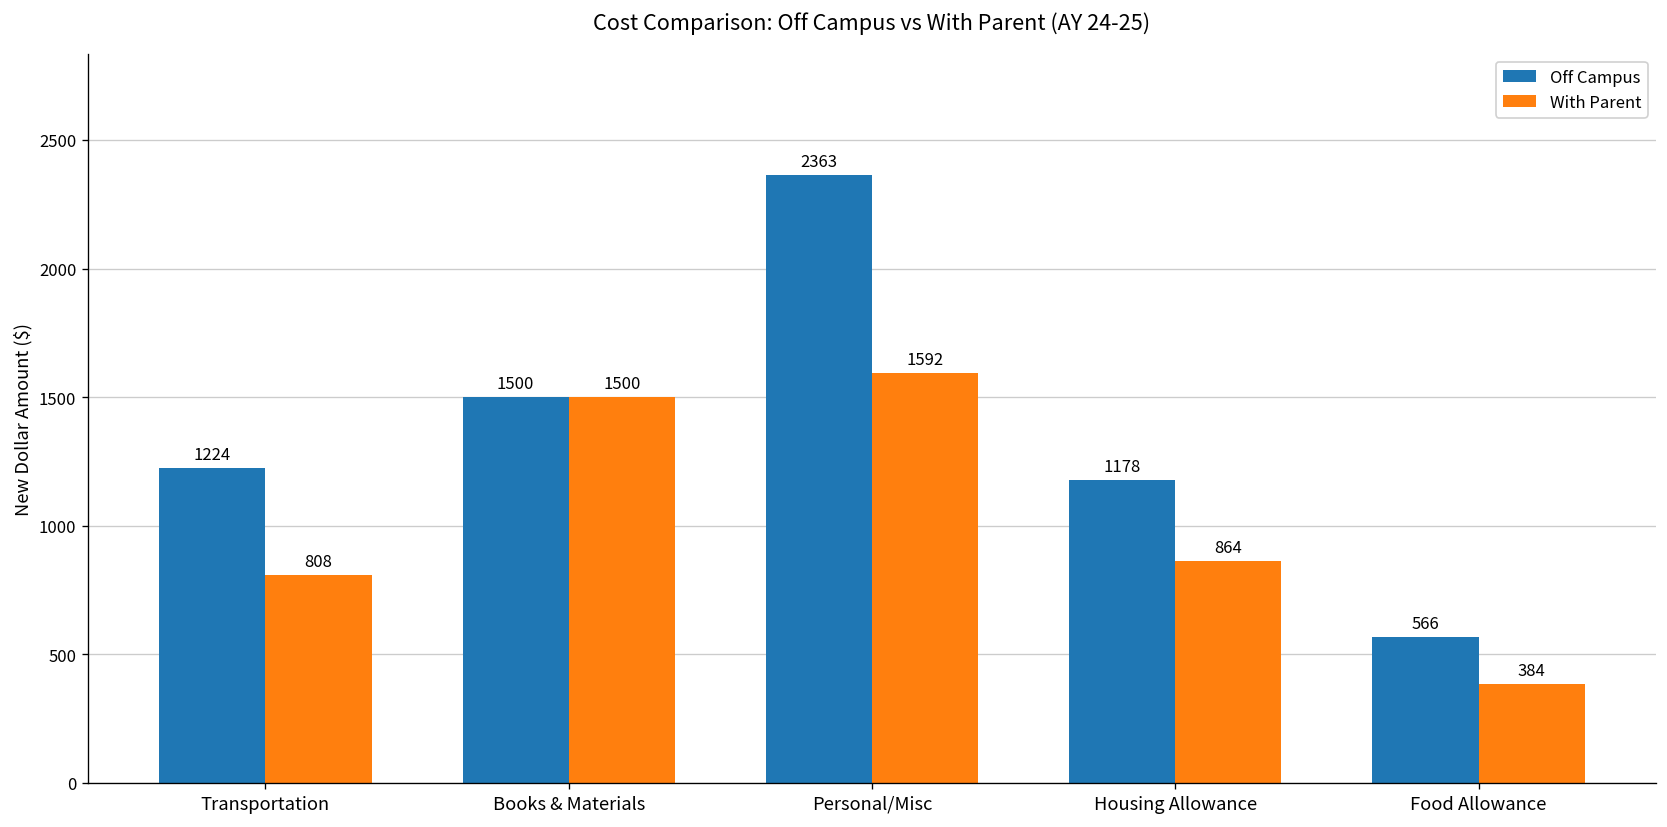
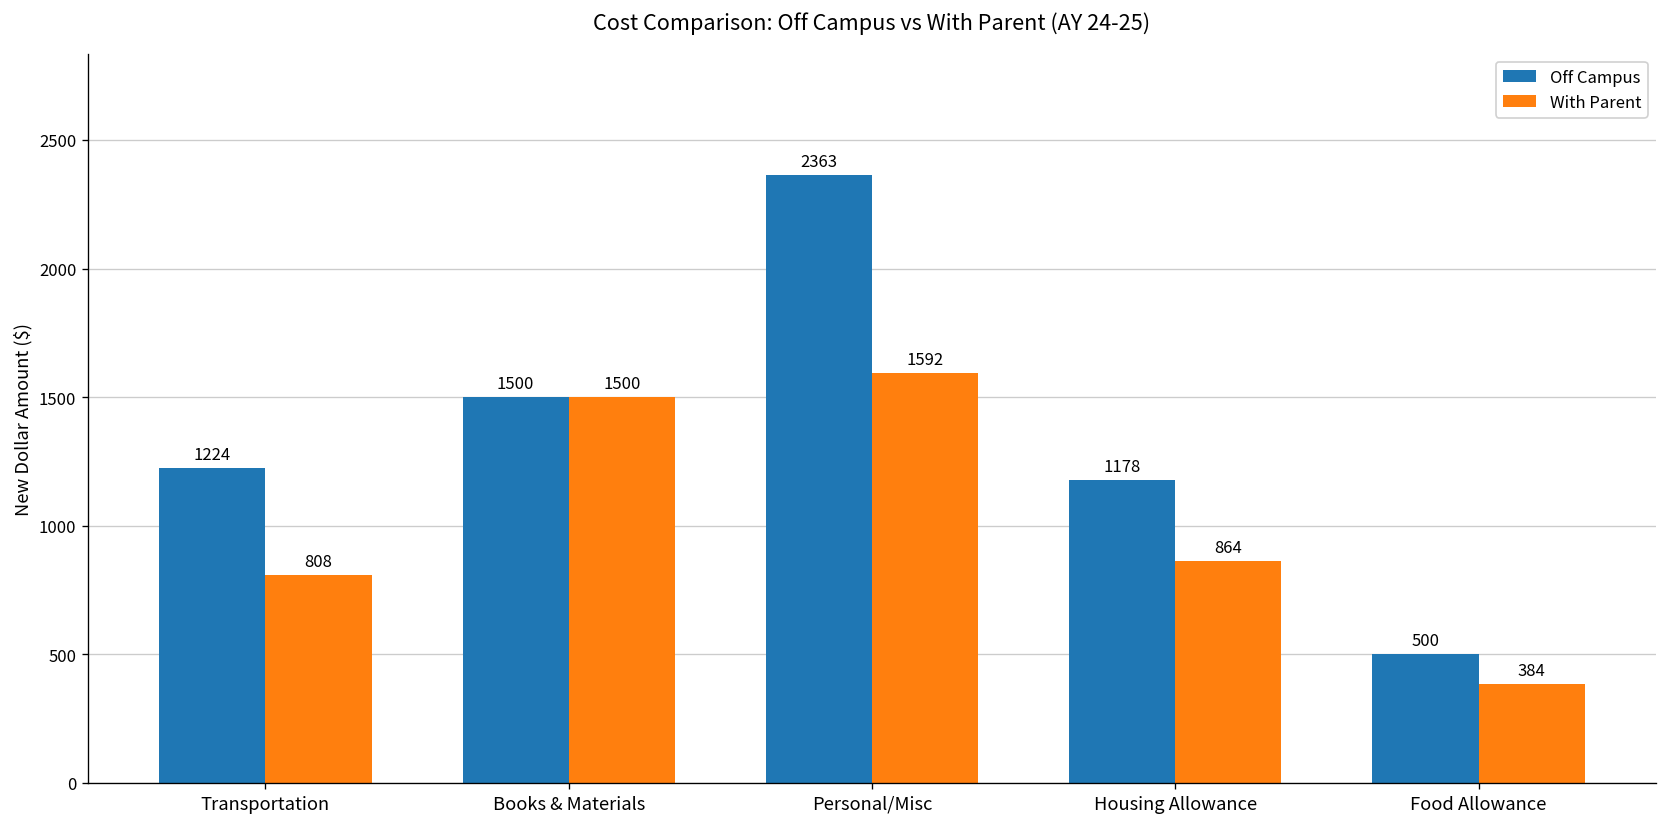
  {
    "Off Campus": {
      "Transportation": 1224,
      "Books & Materials": 1500,
      "Personal/Misc": 2363,
      "Housing Allowance": 1178,
-     "Food Allowance": 566
+     "Food Allowance": 500
    },
    "With Parent": {
      "Transportation": 808,
      "Books & Materials": 1500,
      "Personal/Misc": 1592,
      "Housing Allowance": 864,
      "Food Allowance": 384
    }
  }
